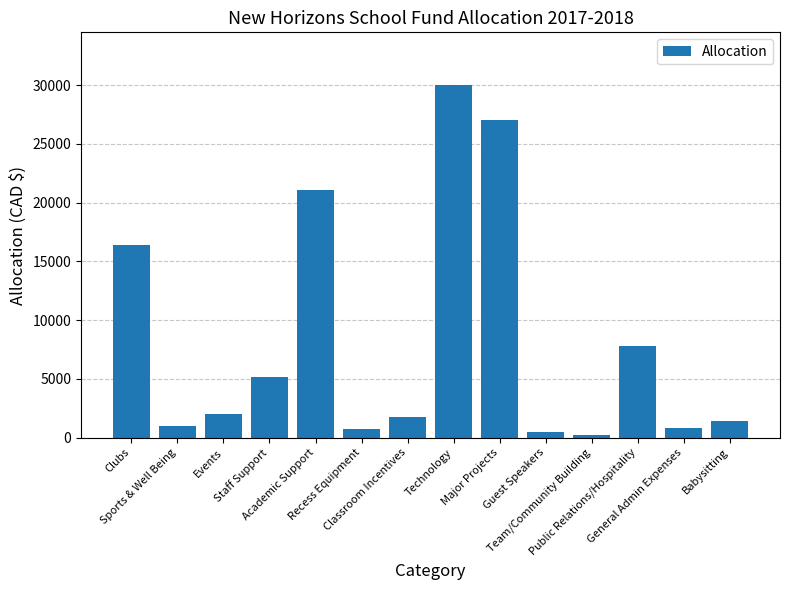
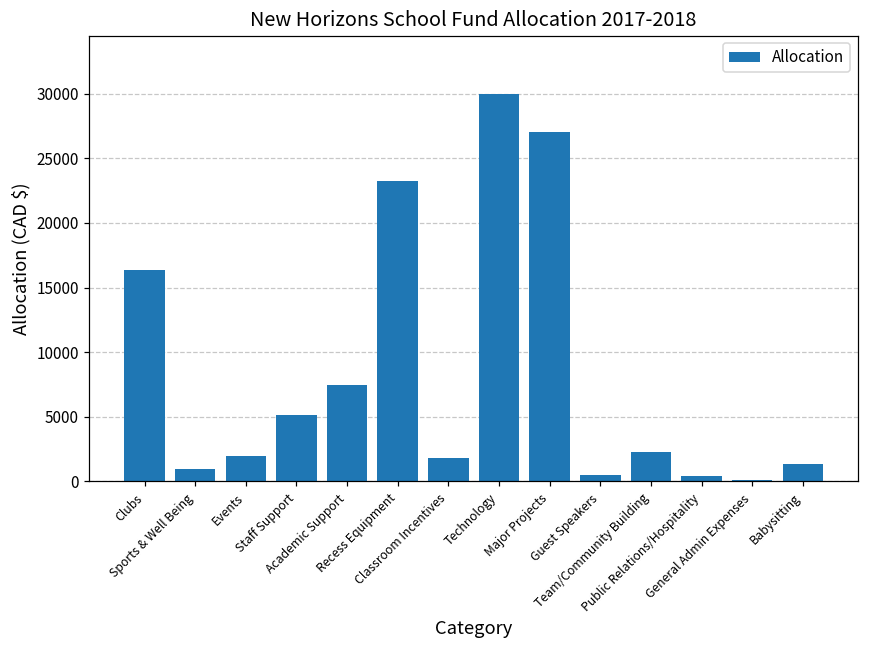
  {
    "Clubs": 16400,
    "Sports & Well Being": 1000,
    "Events": 2000,
    "Staff Support": 5100,
-   "Academic Support": 21100,
-   "Recess Equipment": 800,
+   "Academic Support": 7500,
+   "Recess Equipment": 23200,
    "Classroom Incentives": 1800,
    "Technology": 30000,
    "Major Projects": 27100,
    "Guest Speakers": 500,
-   "Team/Community Building": 200,
-   "Public Relations/Hospitality": 7800,
-   "General Admin Expenses": 800,
+   "Team/Community Building": 2300,
+   "Public Relations/Hospitality": 400,
+   "General Admin Expenses": 100,
    "Babysitting": 1400
  }
